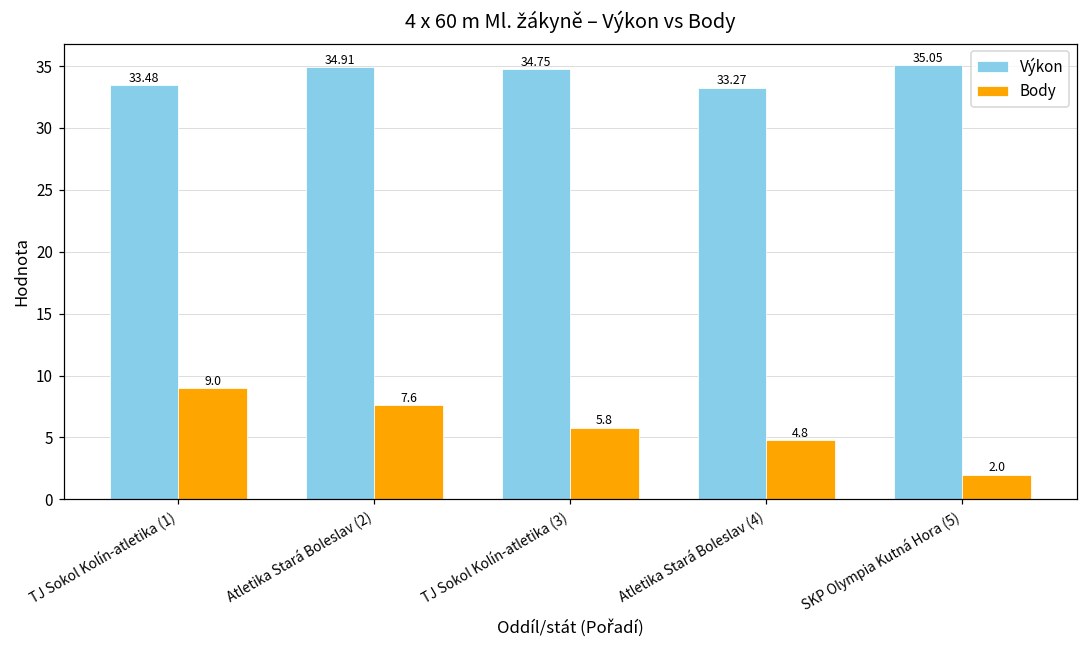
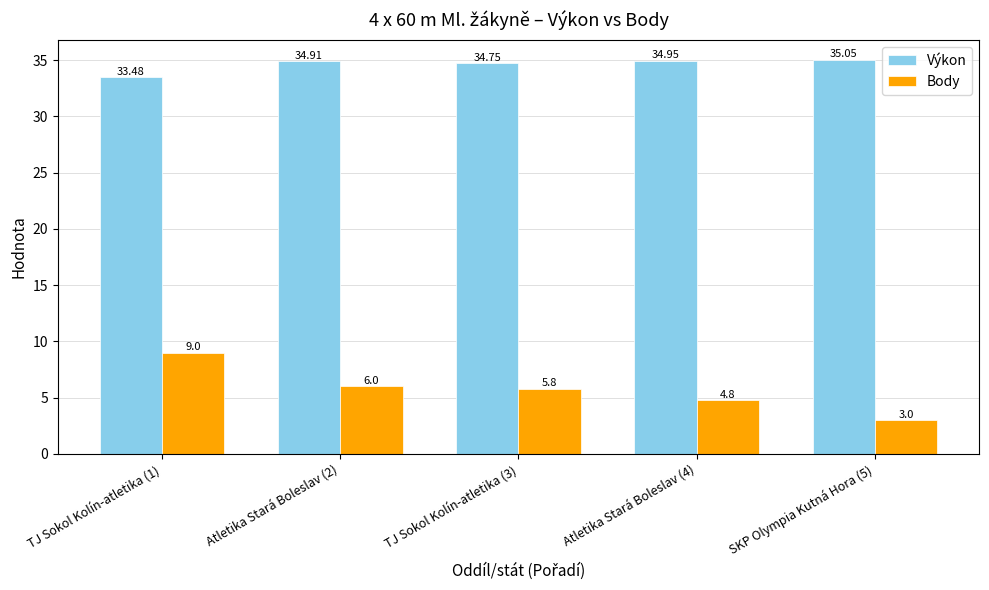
  {
    "Výkon": {
      "TJ Sokol Kolín-atletika (1)": 33.48,
      "Atletika Stará Boleslav (2)": 34.91,
      "TJ Sokol Kolín-atletika (3)": 34.75,
-     "Atletika Stará Boleslav (4)": 33.27,
+     "Atletika Stará Boleslav (4)": 34.95,
      "SKP Olympia Kutná Hora (5)": 35.05
    },
    "Body": {
      "TJ Sokol Kolín-atletika (1)": 9.0,
-     "Atletika Stará Boleslav (2)": 7.6,
+     "Atletika Stará Boleslav (2)": 6.0,
      "TJ Sokol Kolín-atletika (3)": 5.8,
      "Atletika Stará Boleslav (4)": 4.8,
-     "SKP Olympia Kutná Hora (5)": 2.0
+     "SKP Olympia Kutná Hora (5)": 3.0
    }
  }
